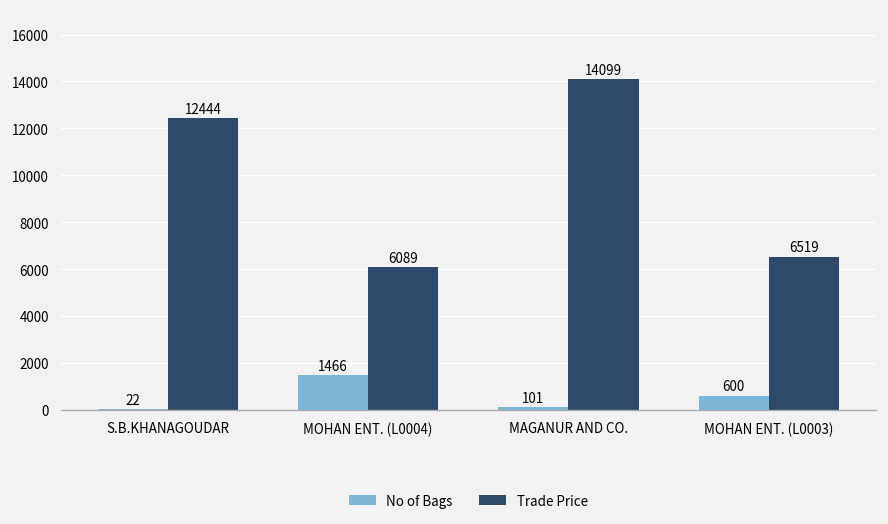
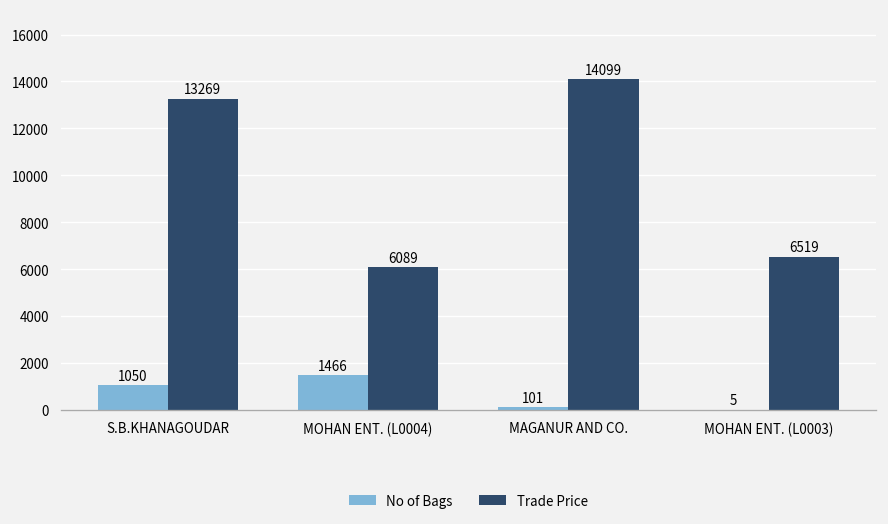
  {
    "No of Bags": {
-     "S.B.KHANAGOUDAR": 22,
+     "S.B.KHANAGOUDAR": 1050,
      "MOHAN ENT. (L0004)": 1466,
      "MAGANUR AND CO.": 101,
-     "MOHAN ENT. (L0003)": 600
+     "MOHAN ENT. (L0003)": 5
    },
    "Trade Price": {
-     "S.B.KHANAGOUDAR": 12444,
+     "S.B.KHANAGOUDAR": 13269,
      "MOHAN ENT. (L0004)": 6089,
      "MAGANUR AND CO.": 14099,
      "MOHAN ENT. (L0003)": 6519
    }
  }
